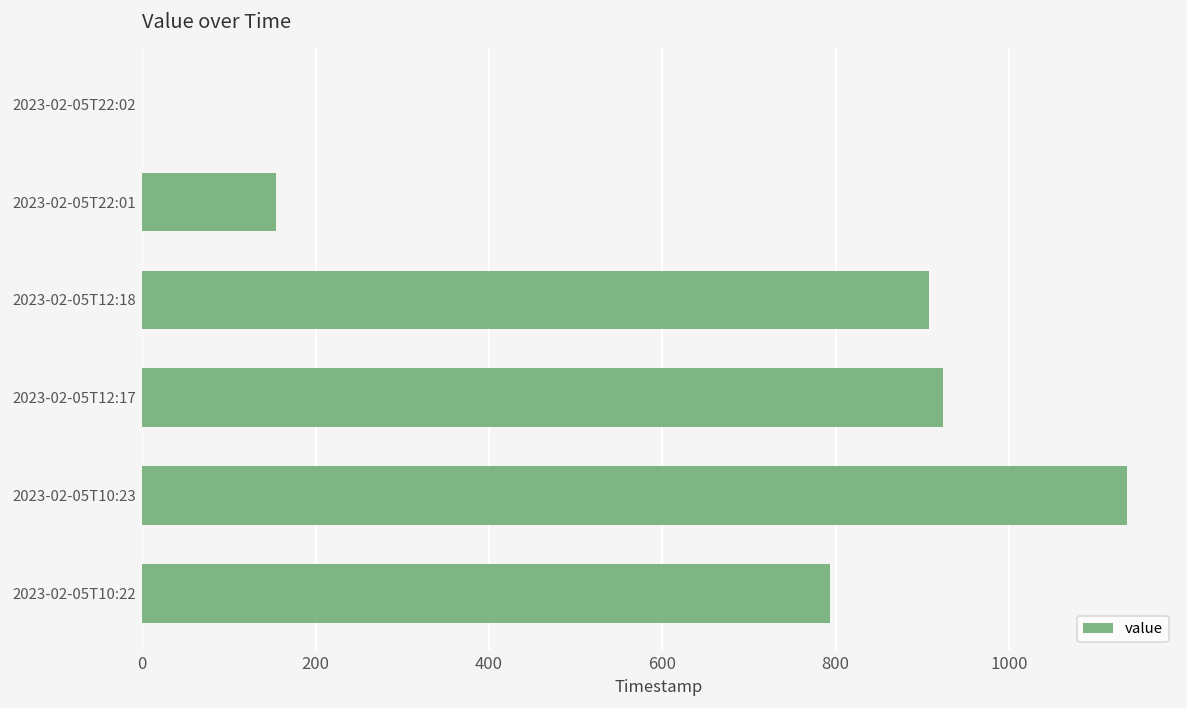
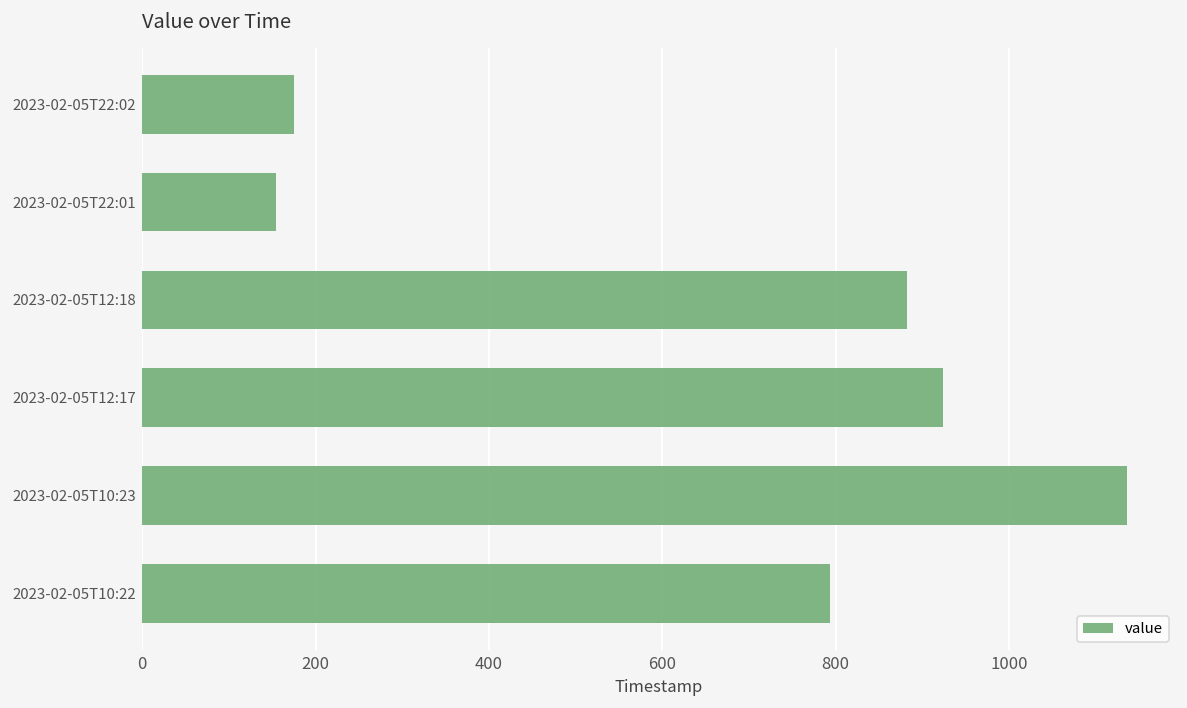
  {
-   "2023-02-05T22:02": 0,
+   "2023-02-05T22:02": 180,
    "2023-02-05T22:01": 150,
-   "2023-02-05T12:18": 910,
+   "2023-02-05T12:18": 880,
    "2023-02-05T12:17": 920,
    "2023-02-05T10:23": 1140,
    "2023-02-05T10:22": 790
  }
